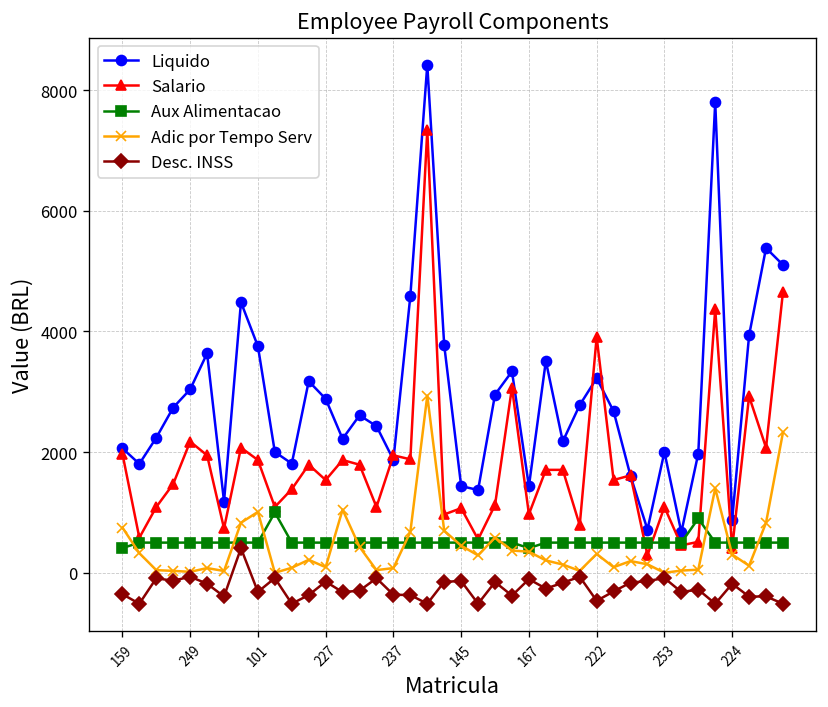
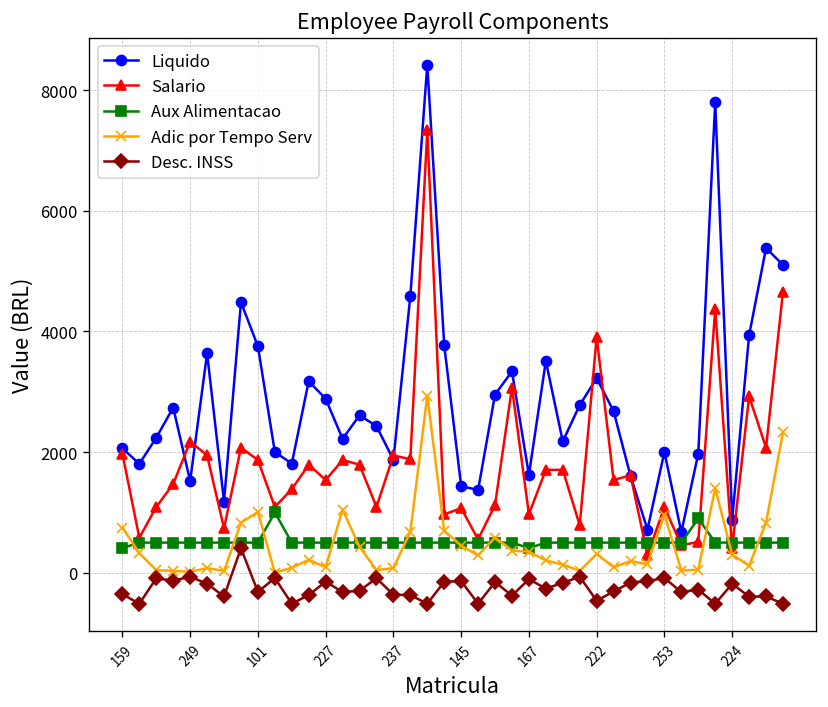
  {
    "Liquido": {
      "159": 2100,
-     "249": 3000,
+     "249": 1500,
      "101": 3800,
      "227": 2900,
      "237": 1900,
      "145": 1400,
-     "167": 1400,
+     "167": 1600,
      "222": 3200,
      "253": 2000,
      "224": 900
    },
    "Salario": {
      "159": 2000,
      "249": 2200,
      "101": 1900,
      "227": 1500,
      "237": 1900,
      "145": 1100,
      "167": 1000,
      "222": 3900,
      "253": 1100,
      "224": 400
    },
    "Aux Alimentacao": {
      "159": 400,
      "249": 500,
      "101": 500,
      "227": 500,
      "237": 500,
      "167": 400,
      "222": 500,
      "253": 500,
      "224": 500
    },
    "Adic por Tempo Serv": {
      "159": 800,
      "249": 0,
      "101": 1000,
      "227": 100,
      "237": 100,
      "167": 300,
      "222": 300,
-     "253": 0,
+     "253": 1000,
      "224": 300
    },
    "Desc. INSS": {
      "159": -400,
      "249": -100,
      "101": -300,
      "227": -100,
      "237": -400,
      "145": -100,
      "167": -100,
      "222": -500,
      "253": -100,
      "224": -200
    }
  }
